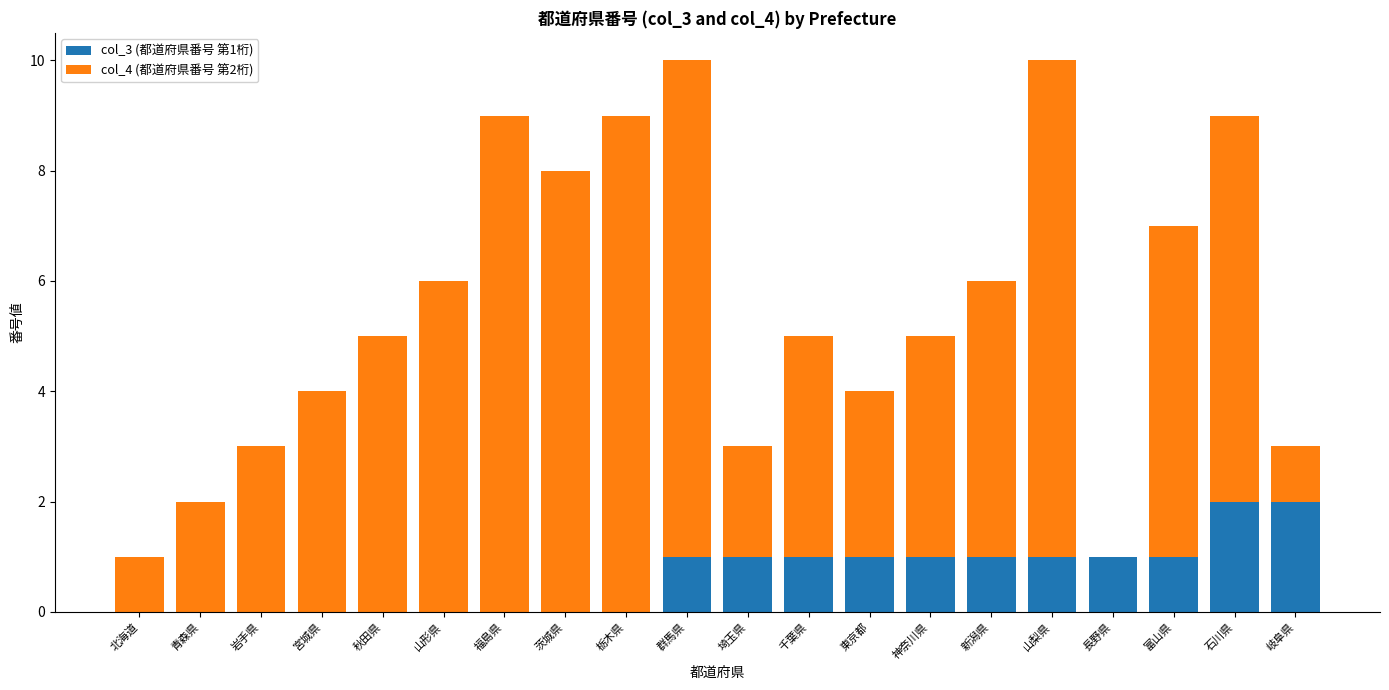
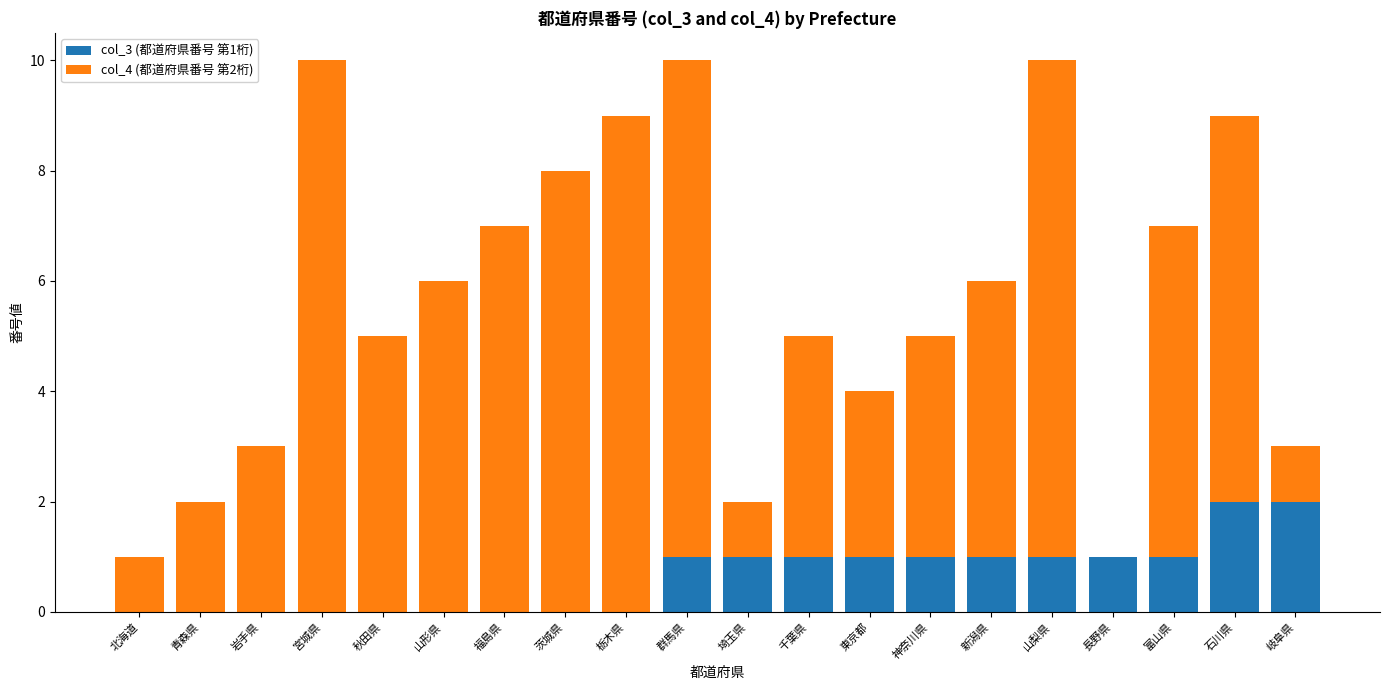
  {
    "col_3 (都道府県番号 第1桁)": {
      "北海道": 0,
      "青森県": 0,
      "岩手県": 0,
      "宮城県": 0,
      "秋田県": 0,
      "山形県": 0,
      "福島県": 0,
      "茨城県": 0,
      "栃木県": 0,
      "群馬県": 1,
      "埼玉県": 1,
      "千葉県": 1,
      "東京都": 1,
      "神奈川県": 1,
      "新潟県": 1,
      "山梨県": 1,
      "長野県": 1,
      "富山県": 1,
      "石川県": 2,
      "岐阜県": 2
    },
    "col_4 (都道府県番号 第2桁)": {
-     "宮城県": 4,
-     "福島県": 9,
-     "埼玉県": 2
+     "宮城県": 10,
+     "福島県": 7,
+     "埼玉県": 1
    }
  }
